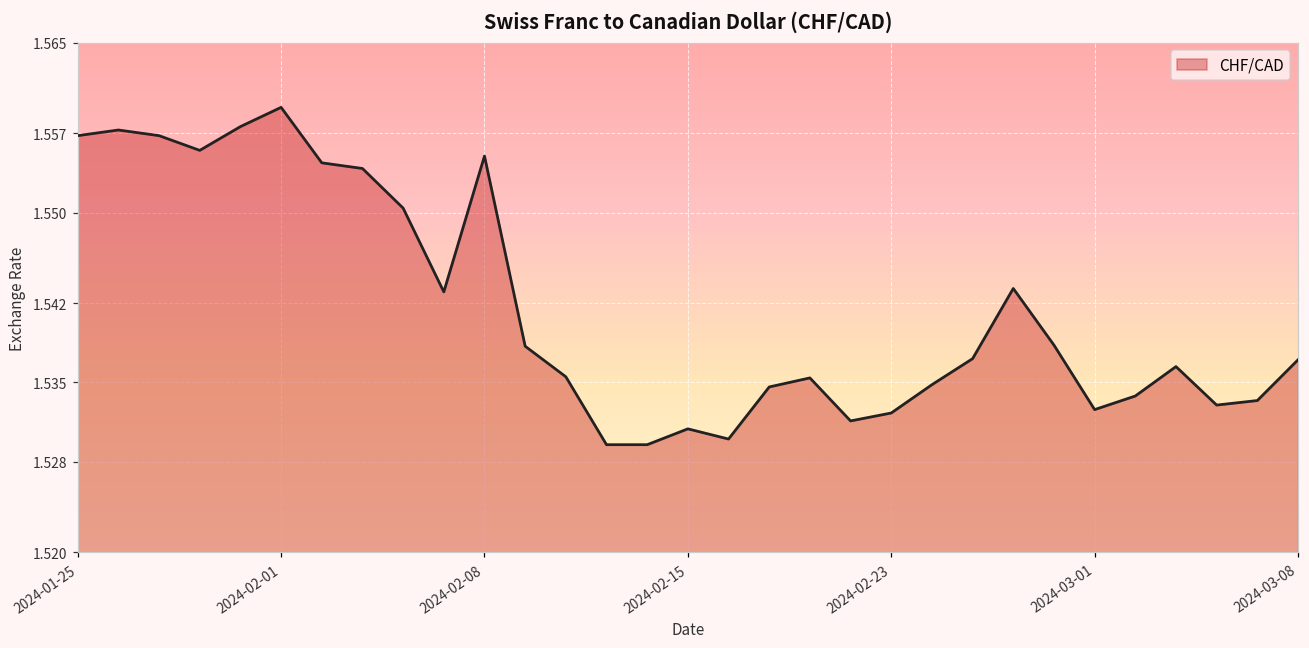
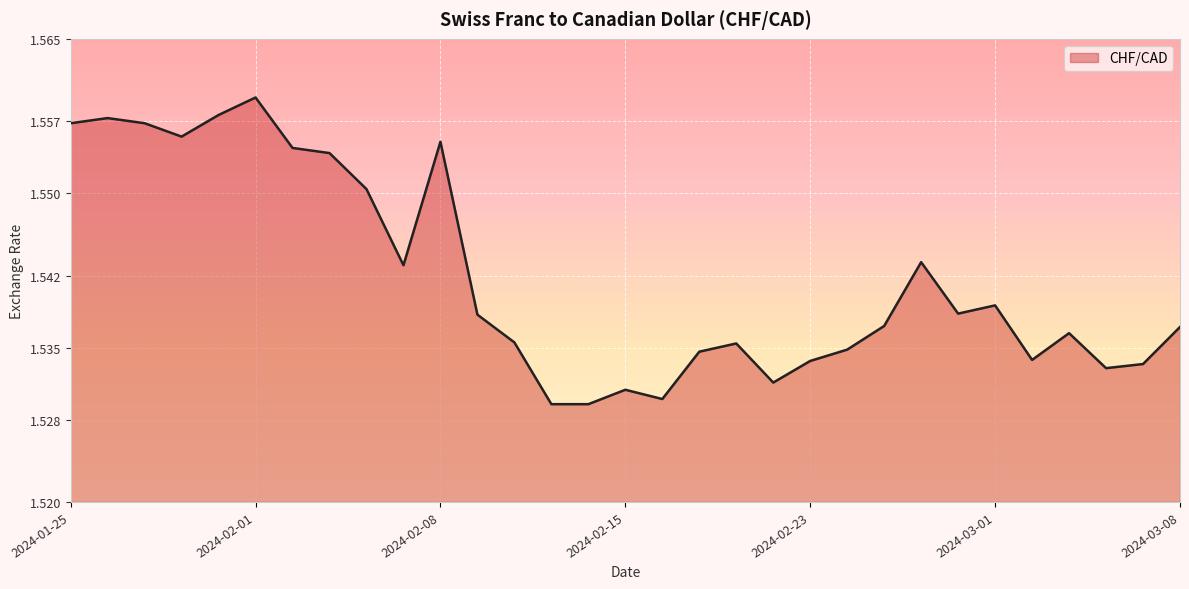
  {
    "2024-01-25": 1.5568,
    "2024-02-01": 1.5593,
    "2024-02-08": 1.5550,
    "2024-02-15": 1.5309,
-   "2024-02-23": 1.5323,
-   "2024-03-01": 1.5326,
+   "2024-02-23": 1.5337,
+   "2024-03-01": 1.5391,
    "2024-03-08": 1.5370
  }
